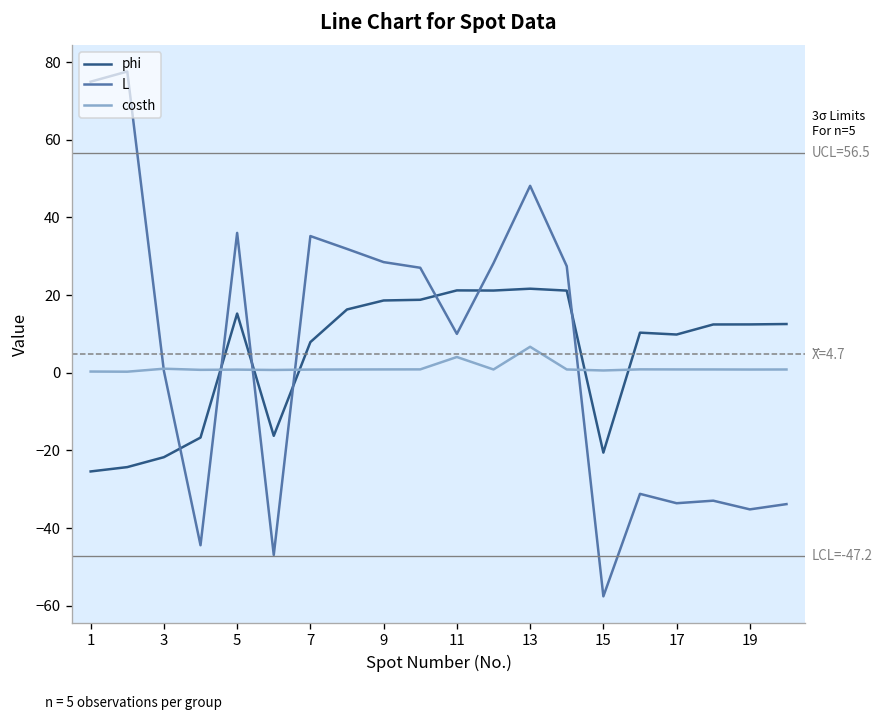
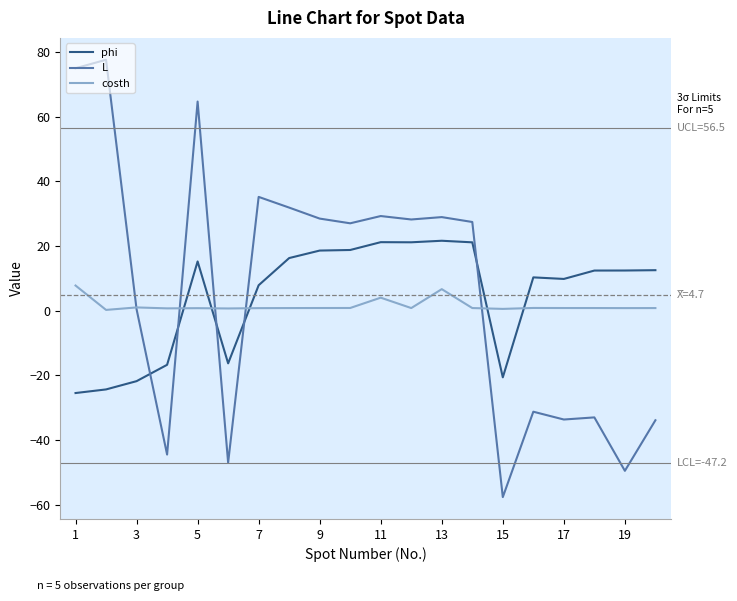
  {
    "phi": {
      "1": -25,
      "3": -22,
      "5": 15,
      "7": 8,
      "9": 19,
      "11": 21,
      "13": 22,
      "15": -21,
      "17": 10,
      "19": 12
    },
    "L": {
-     "5": 36,
+     "5": 65,
      "7": 35,
      "9": 28,
-     "11": 10,
-     "13": 48,
+     "11": 29,
+     "13": 29,
      "15": -58,
      "17": -34,
-     "19": -35
+     "19": -50
    },
    "costh": {
-     "1": 0,
+     "1": 8,
      "5": 1,
      "7": 1,
      "9": 1,
      "11": 4,
      "13": 7,
      "15": 1,
      "17": 1,
      "19": 1
    }
  }
